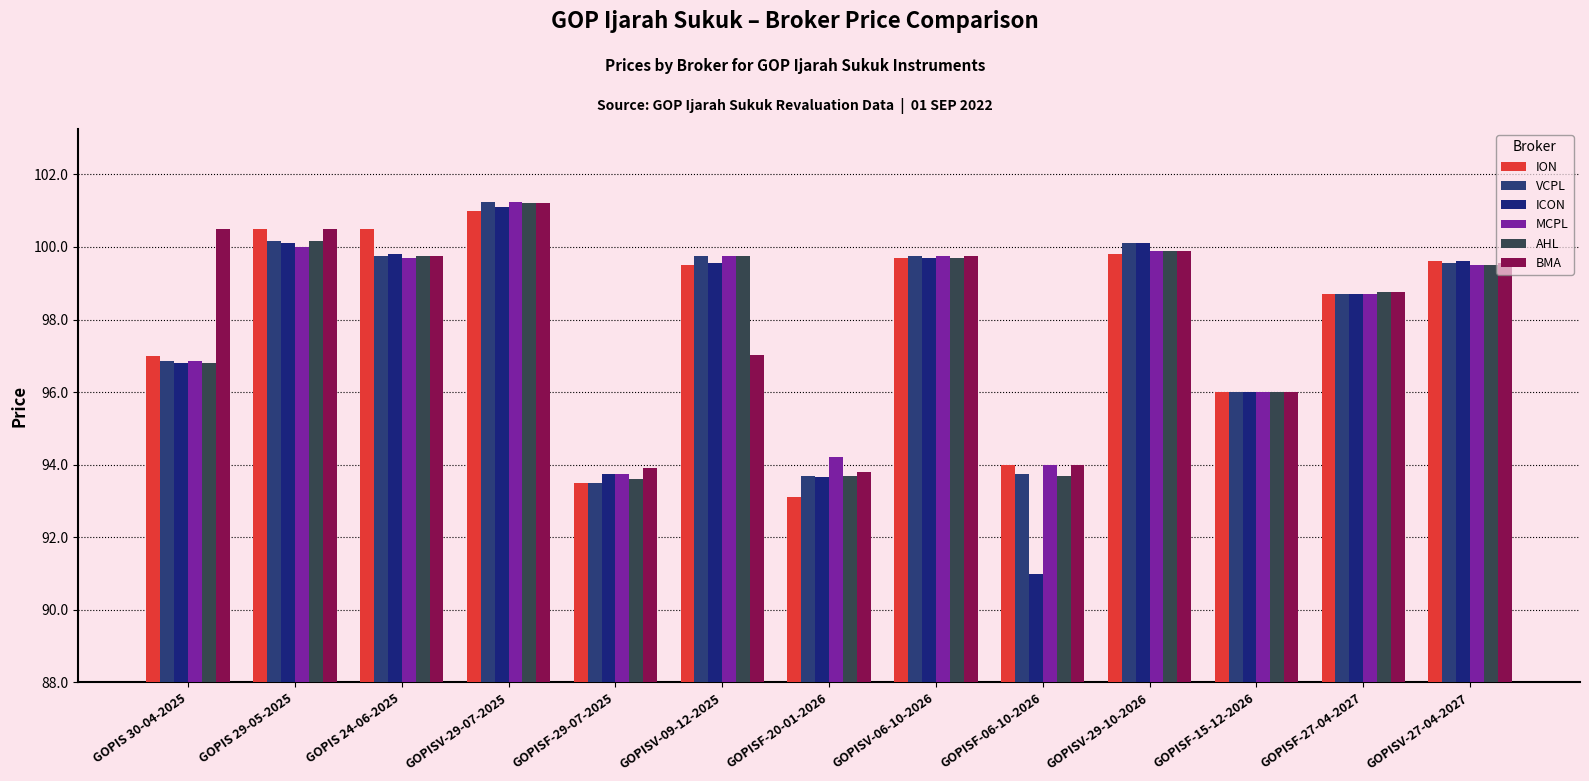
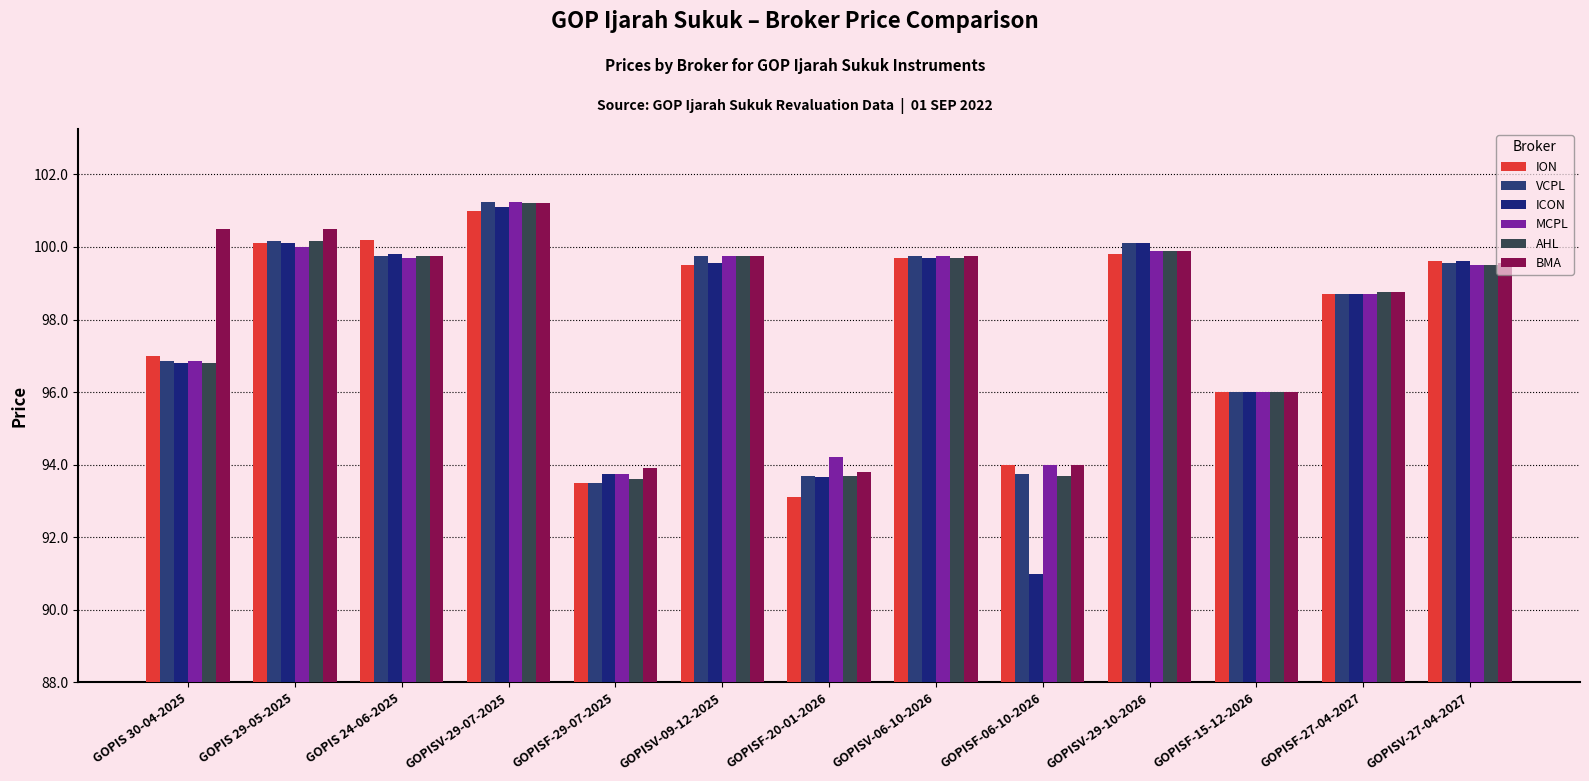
  {
    "ION": {
      "GOPIS 30-04-2025": 97.0,
-     "GOPIS 29-05-2025": 100.5,
-     "GOPIS 24-06-2025": 100.5,
+     "GOPIS 29-05-2025": 100.1,
+     "GOPIS 24-06-2025": 100.2,
      "GOPISV-29-07-2025": 101.0,
      "GOPISF-29-07-2025": 93.5,
      "GOPISV-09-12-2025": 99.5,
      "GOPISF-20-01-2026": 93.1,
      "GOPISV-06-10-2026": 99.7,
      "GOPISF-06-10-2026": 94.0,
      "GOPISV-29-10-2026": 99.8,
      "GOPISF-15-12-2026": 96.0,
      "GOPISF-27-04-2027": 98.7,
      "GOPISV-27-04-2027": 99.6
    },
    "MCPL": {
      "GOPIS 30-04-2025": 96.9,
      "GOPIS 29-05-2025": 100.0,
      "GOPIS 24-06-2025": 99.7,
      "GOPISV-29-07-2025": 101.3,
      "GOPISF-29-07-2025": 93.8,
      "GOPISV-09-12-2025": 99.8,
      "GOPISF-20-01-2026": 94.2,
      "GOPISV-06-10-2026": 99.8,
      "GOPISF-06-10-2026": 94.0,
      "GOPISV-29-10-2026": 99.9,
      "GOPISF-15-12-2026": 96.0,
      "GOPISF-27-04-2027": 98.7,
      "GOPISV-27-04-2027": 99.5
    },
    "BMA": {
      "GOPIS 30-04-2025": 100.5,
      "GOPIS 29-05-2025": 100.5,
      "GOPIS 24-06-2025": 99.8,
      "GOPISV-29-07-2025": 101.2,
      "GOPISF-29-07-2025": 93.9,
-     "GOPISV-09-12-2025": 97.0,
+     "GOPISV-09-12-2025": 99.8,
      "GOPISF-20-01-2026": 93.8,
      "GOPISV-06-10-2026": 99.8,
      "GOPISF-06-10-2026": 94.0,
      "GOPISV-29-10-2026": 99.9,
      "GOPISF-15-12-2026": 96.0,
      "GOPISF-27-04-2027": 98.8
    }
  }
